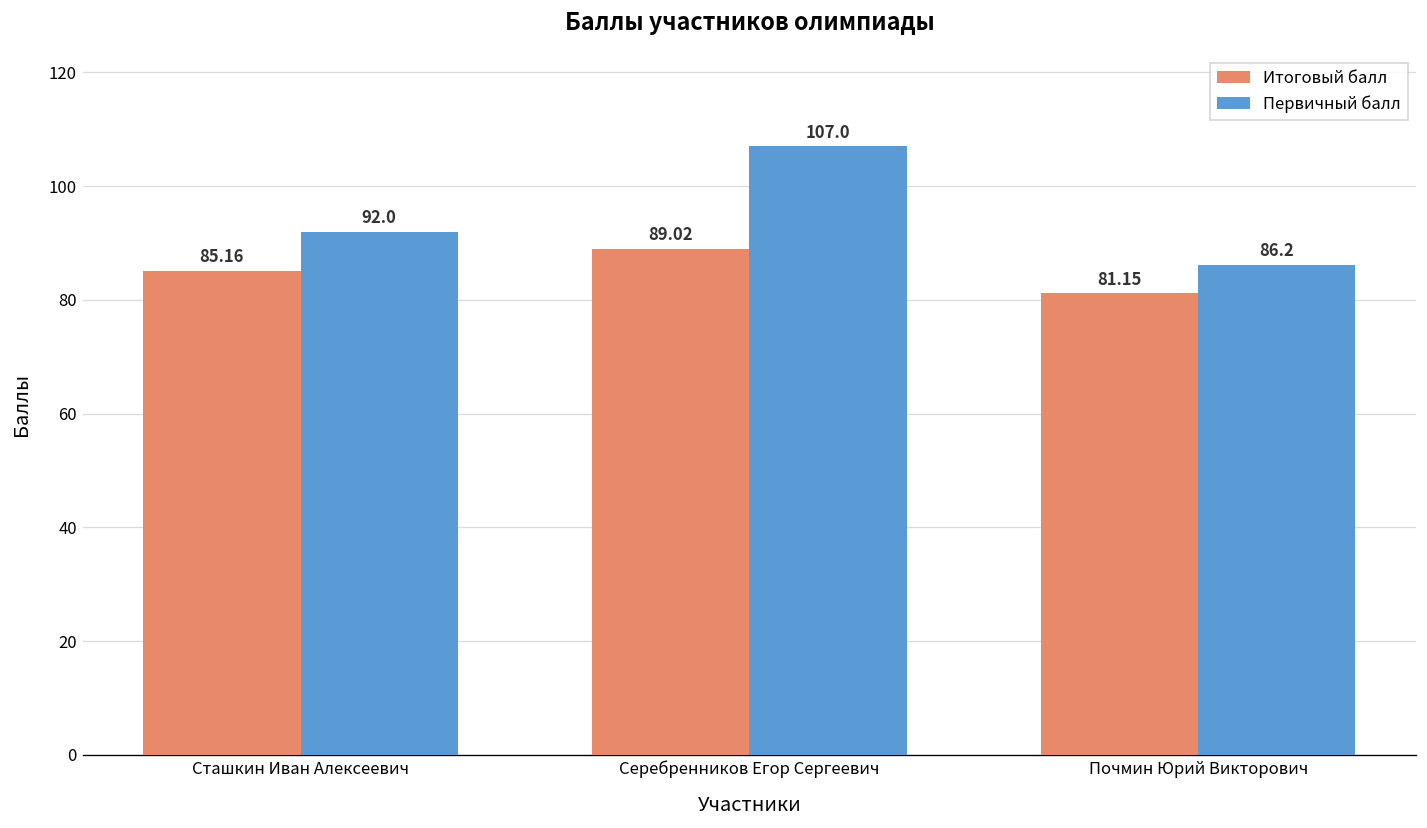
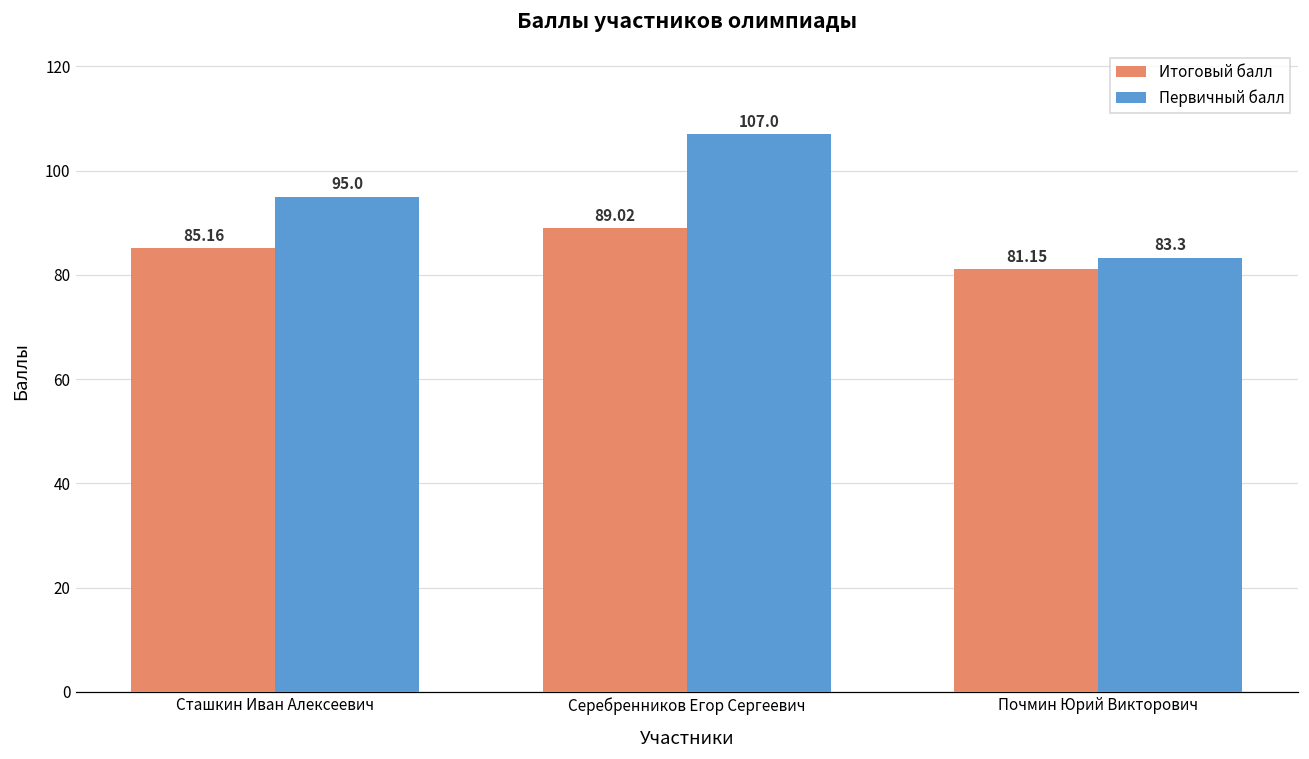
  {
    "Итоговый балл": {
      "Сташкин Иван Алексеевич": 85.16,
      "Серебренников Егор Сергеевич": 89.02,
      "Почмин Юрий Викторович": 81.15
    },
    "Первичный балл": {
-     "Сташкин Иван Алексеевич": 92.0,
+     "Сташкин Иван Алексеевич": 95.0,
      "Серебренников Егор Сергеевич": 107.0,
-     "Почмин Юрий Викторович": 86.2
+     "Почмин Юрий Викторович": 83.3
    }
  }
